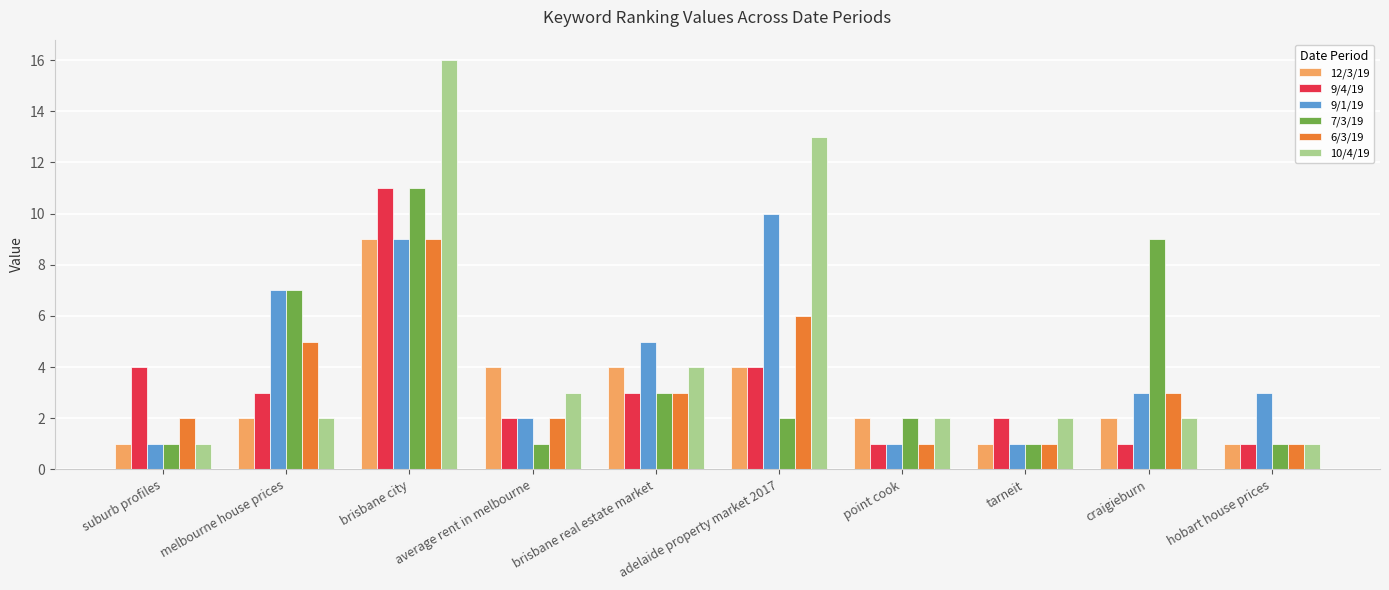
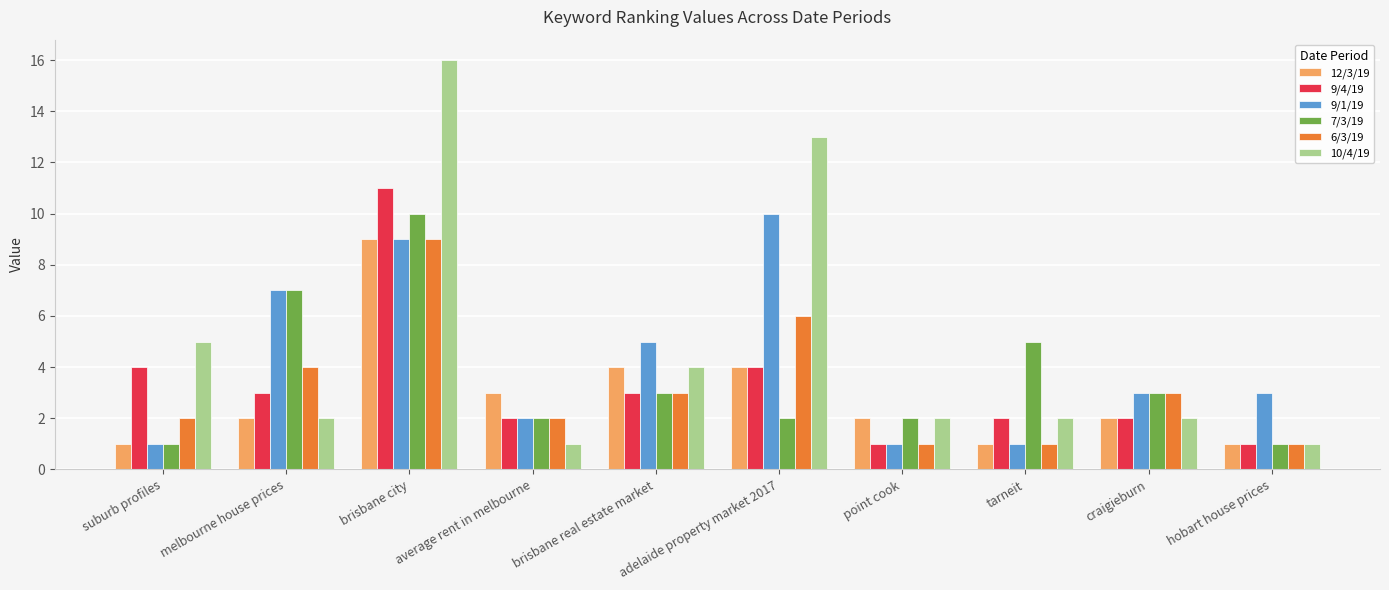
  {
    "12/3/19": {
      "suburb profiles": 1,
      "melbourne house prices": 2,
      "brisbane city": 9,
-     "average rent in melbourne": 4,
+     "average rent in melbourne": 3,
      "brisbane real estate market": 4,
      "adelaide property market 2017": 4,
      "point cook": 2,
      "tarneit": 1,
      "craigieburn": 2,
      "hobart house prices": 1
    },
    "9/4/19": {
      "suburb profiles": 4,
      "melbourne house prices": 3,
      "brisbane city": 11,
      "average rent in melbourne": 2,
      "brisbane real estate market": 3,
      "adelaide property market 2017": 4,
      "point cook": 1,
      "tarneit": 2,
-     "craigieburn": 1,
+     "craigieburn": 2,
      "hobart house prices": 1
    },
    "9/1/19": {
      "suburb profiles": 1,
      "melbourne house prices": 7,
      "brisbane city": 9,
      "average rent in melbourne": 2,
      "brisbane real estate market": 5,
      "adelaide property market 2017": 10,
      "point cook": 1,
      "tarneit": 1,
      "craigieburn": 3,
      "hobart house prices": 3
    },
    "7/3/19": {
      "suburb profiles": 1,
      "melbourne house prices": 7,
-     "brisbane city": 11,
-     "average rent in melbourne": 1,
+     "brisbane city": 10,
+     "average rent in melbourne": 2,
      "brisbane real estate market": 3,
      "adelaide property market 2017": 2,
      "point cook": 2,
-     "tarneit": 1,
-     "craigieburn": 9,
+     "tarneit": 5,
+     "craigieburn": 3,
      "hobart house prices": 1
    },
    "6/3/19": {
      "suburb profiles": 2,
-     "melbourne house prices": 5,
+     "melbourne house prices": 4,
      "brisbane city": 9,
      "average rent in melbourne": 2,
      "brisbane real estate market": 3,
      "adelaide property market 2017": 6,
      "point cook": 1,
      "tarneit": 1,
      "craigieburn": 3,
      "hobart house prices": 1
    },
    "10/4/19": {
-     "suburb profiles": 1,
+     "suburb profiles": 5,
      "melbourne house prices": 2,
      "brisbane city": 16,
-     "average rent in melbourne": 3,
+     "average rent in melbourne": 1,
      "brisbane real estate market": 4,
      "adelaide property market 2017": 13,
      "point cook": 2,
      "tarneit": 2,
      "craigieburn": 2,
      "hobart house prices": 1
    }
  }
